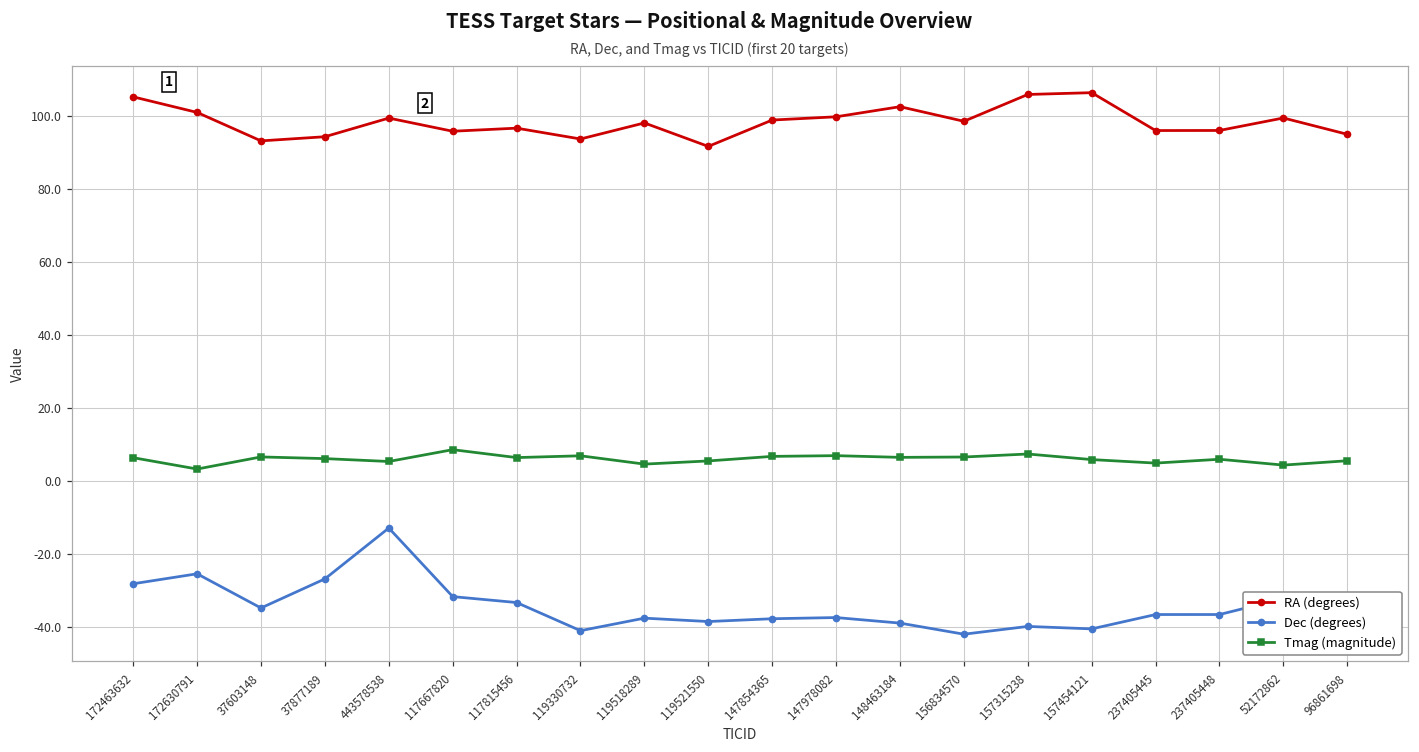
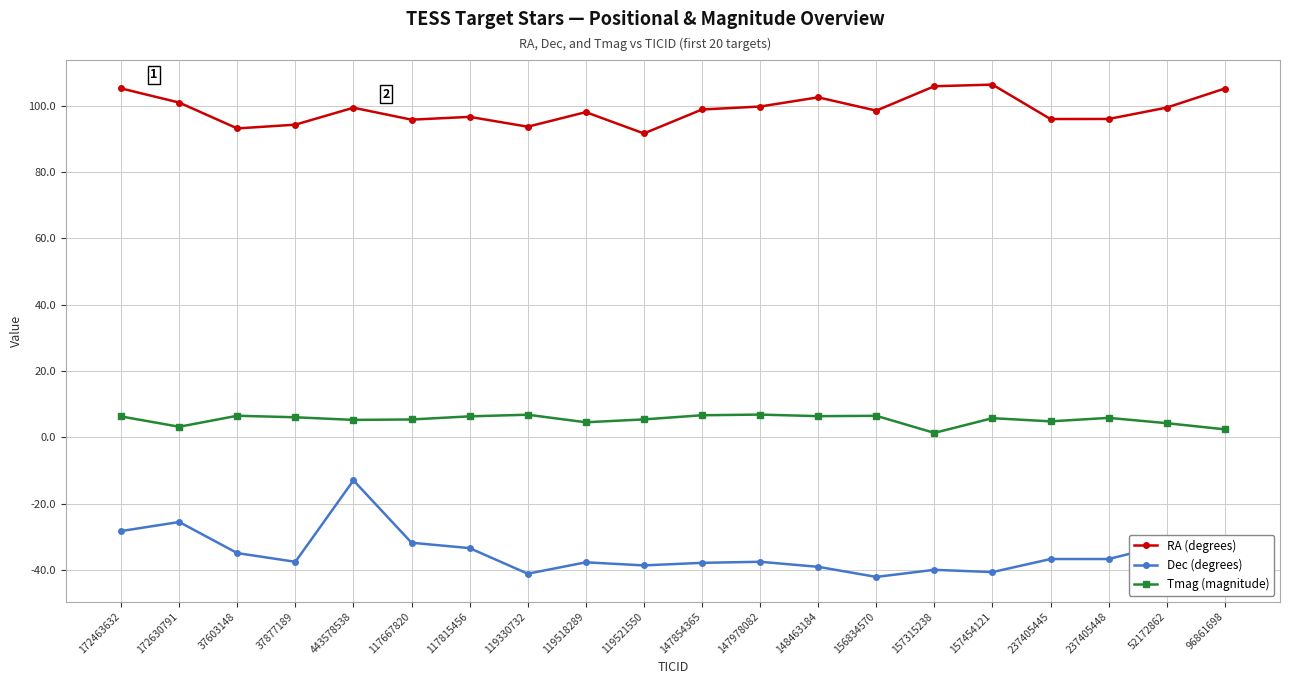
  {
    "RA (degrees)": {
      "172463632": 105,
      "172630791": 101,
      "37603148": 93,
      "37877189": 94,
      "443578538": 99,
      "117667820": 96,
      "117815456": 97,
      "119330732": 94,
      "119518289": 98,
      "119521550": 92,
      "147854365": 99,
      "147978082": 100,
      "148463184": 103,
      "156834570": 99,
      "157315238": 106,
      "157454121": 106,
      "237405445": 96,
      "237405448": 96,
      "52172862": 99,
-     "96861698": 95
+     "96861698": 105
    },
    "Dec (degrees)": {
      "172463632": -28,
      "172630791": -26,
      "37603148": -35,
-     "37877189": -27,
+     "37877189": -38,
      "443578538": -13,
      "117667820": -32,
      "117815456": -33,
      "119330732": -41,
      "119518289": -38,
      "119521550": -39,
      "147854365": -38,
      "147978082": -38,
      "148463184": -39,
      "156834570": -42,
      "157315238": -40,
      "157454121": -41,
      "237405445": -37,
      "237405448": -37
    },
    "Tmag (magnitude)": {
      "172463632": 6,
      "172630791": 3,
      "37603148": 7,
      "37877189": 6,
      "443578538": 5,
-     "117667820": 9,
+     "117667820": 5,
      "117815456": 6,
      "119330732": 7,
      "119518289": 5,
      "119521550": 5,
      "147854365": 7,
      "147978082": 7,
      "148463184": 6,
      "156834570": 6,
-     "157315238": 7,
+     "157315238": 1,
      "157454121": 6,
      "237405445": 5,
      "237405448": 6,
      "52172862": 4,
-     "96861698": 5
+     "96861698": 2
    }
  }
